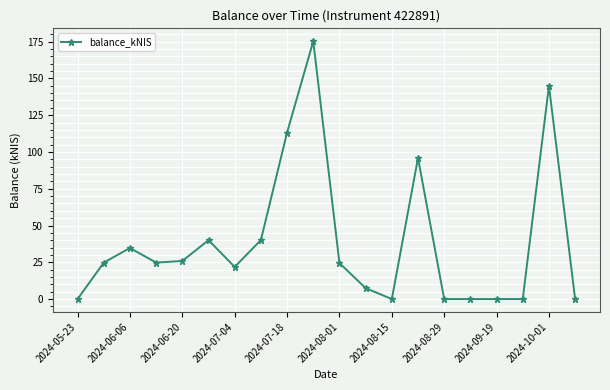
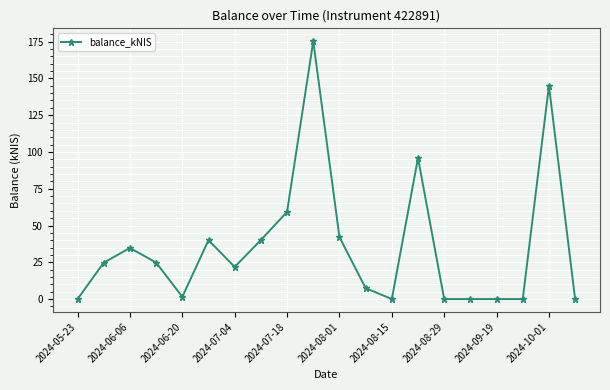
  {
    "2024-05-23": 0,
    "2024-06-06": 35,
-   "2024-06-20": 26,
+   "2024-06-20": 2,
    "2024-07-04": 22,
-   "2024-07-18": 113,
-   "2024-08-01": 24,
+   "2024-07-18": 59,
+   "2024-08-01": 42,
    "2024-08-15": 0,
    "2024-08-29": 0,
    "2024-09-19": 0,
    "2024-10-01": 145
  }
